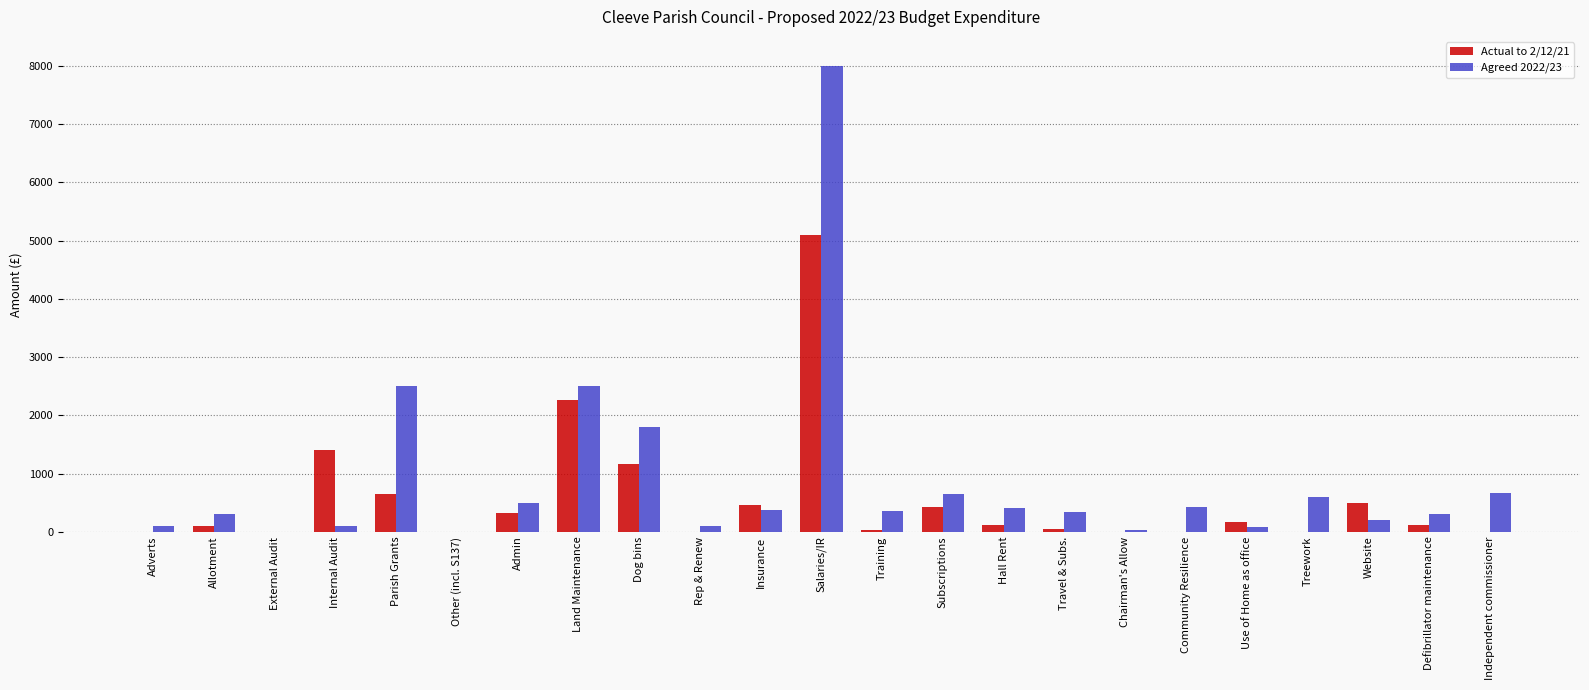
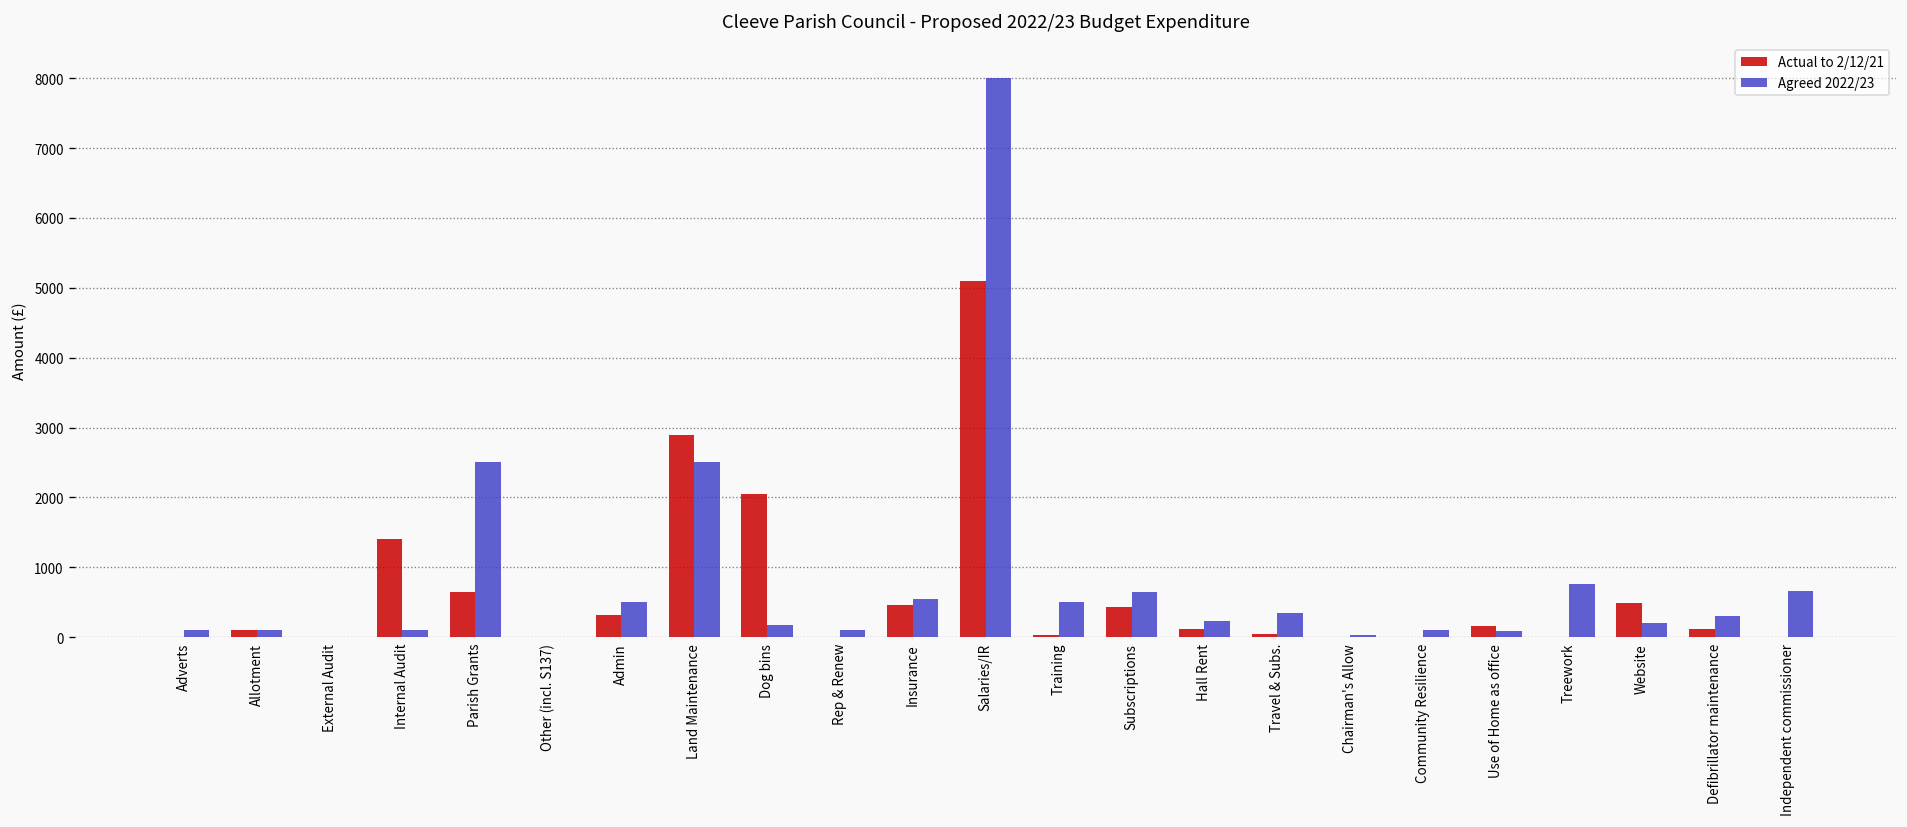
  {
    "Actual to 2/12/21": {
      "Adverts": 0,
      "Allotment": 100,
      "External Audit": 0,
      "Internal Audit": 1400,
      "Parish Grants": 700,
      "Other (incl. S137)": 0,
      "Admin": 300,
-     "Land Maintenance": 2300,
-     "Dog bins": 1200,
+     "Land Maintenance": 2900,
+     "Dog bins": 2000,
      "Rep & Renew": 0,
      "Insurance": 500,
      "Salaries/IR": 5100,
      "Subscriptions": 400,
      "Hall Rent": 100,
      "Travel & Subs.": 100,
      "Chairman's Allow": 0,
      "Community Resilience": 0,
      "Use of Home as office": 200,
      "Treework": 0,
      "Website": 500,
      "Defibrillator maintenance": 100,
      "Independent commissioner": 0
    },
    "Agreed 2022/23": {
      "Adverts": 100,
-     "Allotment": 300,
+     "Allotment": 100,
      "External Audit": 0,
      "Internal Audit": 100,
      "Parish Grants": 2500,
      "Other (incl. S137)": 0,
      "Admin": 500,
      "Land Maintenance": 2500,
-     "Dog bins": 1800,
+     "Dog bins": 200,
      "Rep & Renew": 100,
-     "Insurance": 400,
+     "Insurance": 600,
      "Salaries/IR": 8000,
-     "Training": 400,
+     "Training": 500,
      "Subscriptions": 700,
-     "Hall Rent": 400,
+     "Hall Rent": 200,
      "Travel & Subs.": 300,
-     "Community Resilience": 400,
+     "Community Resilience": 100,
      "Use of Home as office": 100,
-     "Treework": 600,
+     "Treework": 800,
      "Website": 200,
      "Defibrillator maintenance": 300,
      "Independent commissioner": 700
    }
  }
